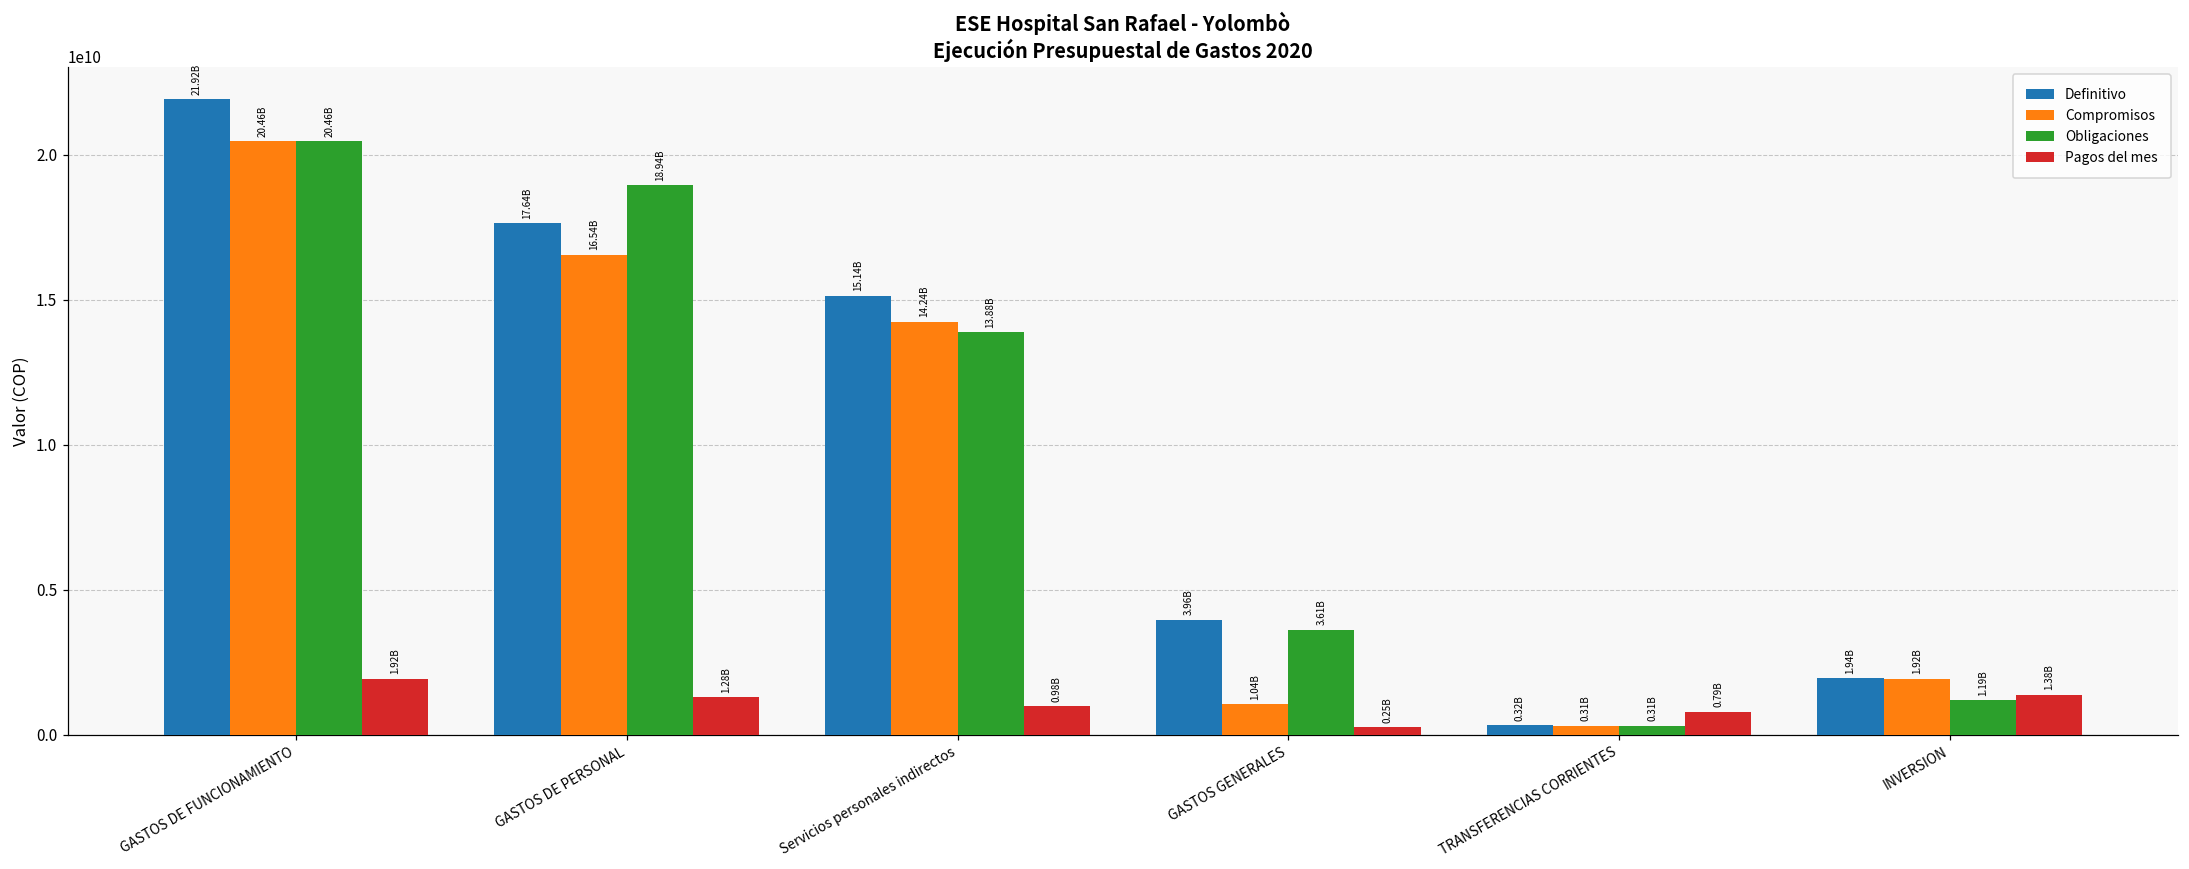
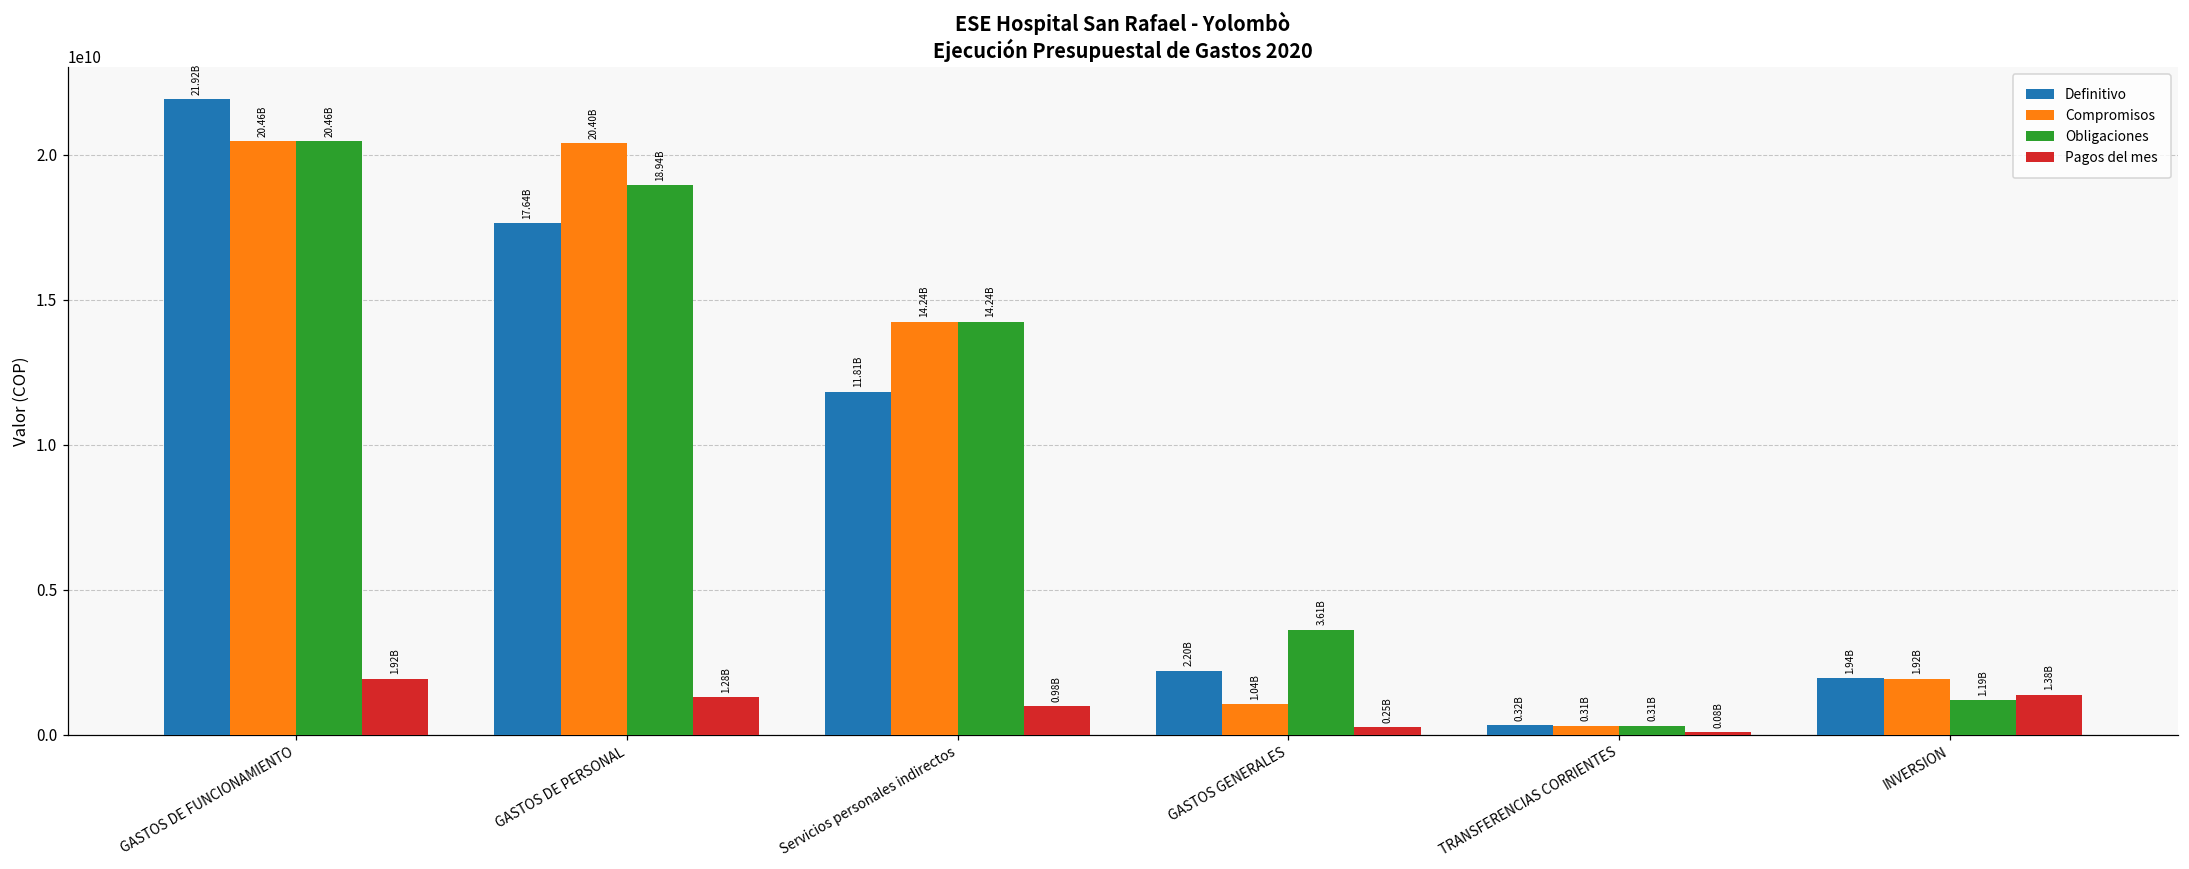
  {
    "Definitivo": {
      "GASTOS DE FUNCIONAMIENTO": "21.92B",
      "GASTOS DE PERSONAL": "17.64B",
-     "Servicios personales indirectos": "15.14B",
-     "GASTOS GENERALES": "3.96B",
+     "Servicios personales indirectos": "11.81B",
+     "GASTOS GENERALES": "2.20B",
      "TRANSFERENCIAS CORRIENTES": "0.32B",
      "INVERSION": "1.94B"
    },
    "Compromisos": {
      "GASTOS DE FUNCIONAMIENTO": "20.46B",
-     "GASTOS DE PERSONAL": "16.54B",
+     "GASTOS DE PERSONAL": "20.40B",
      "Servicios personales indirectos": "14.24B",
      "GASTOS GENERALES": "1.04B",
      "TRANSFERENCIAS CORRIENTES": "0.31B",
      "INVERSION": "1.92B"
    },
    "Obligaciones": {
      "GASTOS DE FUNCIONAMIENTO": "20.46B",
      "GASTOS DE PERSONAL": "18.94B",
-     "Servicios personales indirectos": "13.88B",
+     "Servicios personales indirectos": "14.24B",
      "GASTOS GENERALES": "3.61B",
      "TRANSFERENCIAS CORRIENTES": "0.31B",
      "INVERSION": "1.19B"
    },
    "Pagos del mes": {
      "GASTOS DE FUNCIONAMIENTO": "1.92B",
      "GASTOS DE PERSONAL": "1.28B",
      "Servicios personales indirectos": "0.98B",
      "GASTOS GENERALES": "0.25B",
-     "TRANSFERENCIAS CORRIENTES": "0.79B",
+     "TRANSFERENCIAS CORRIENTES": "0.08B",
      "INVERSION": "1.38B"
    }
  }
